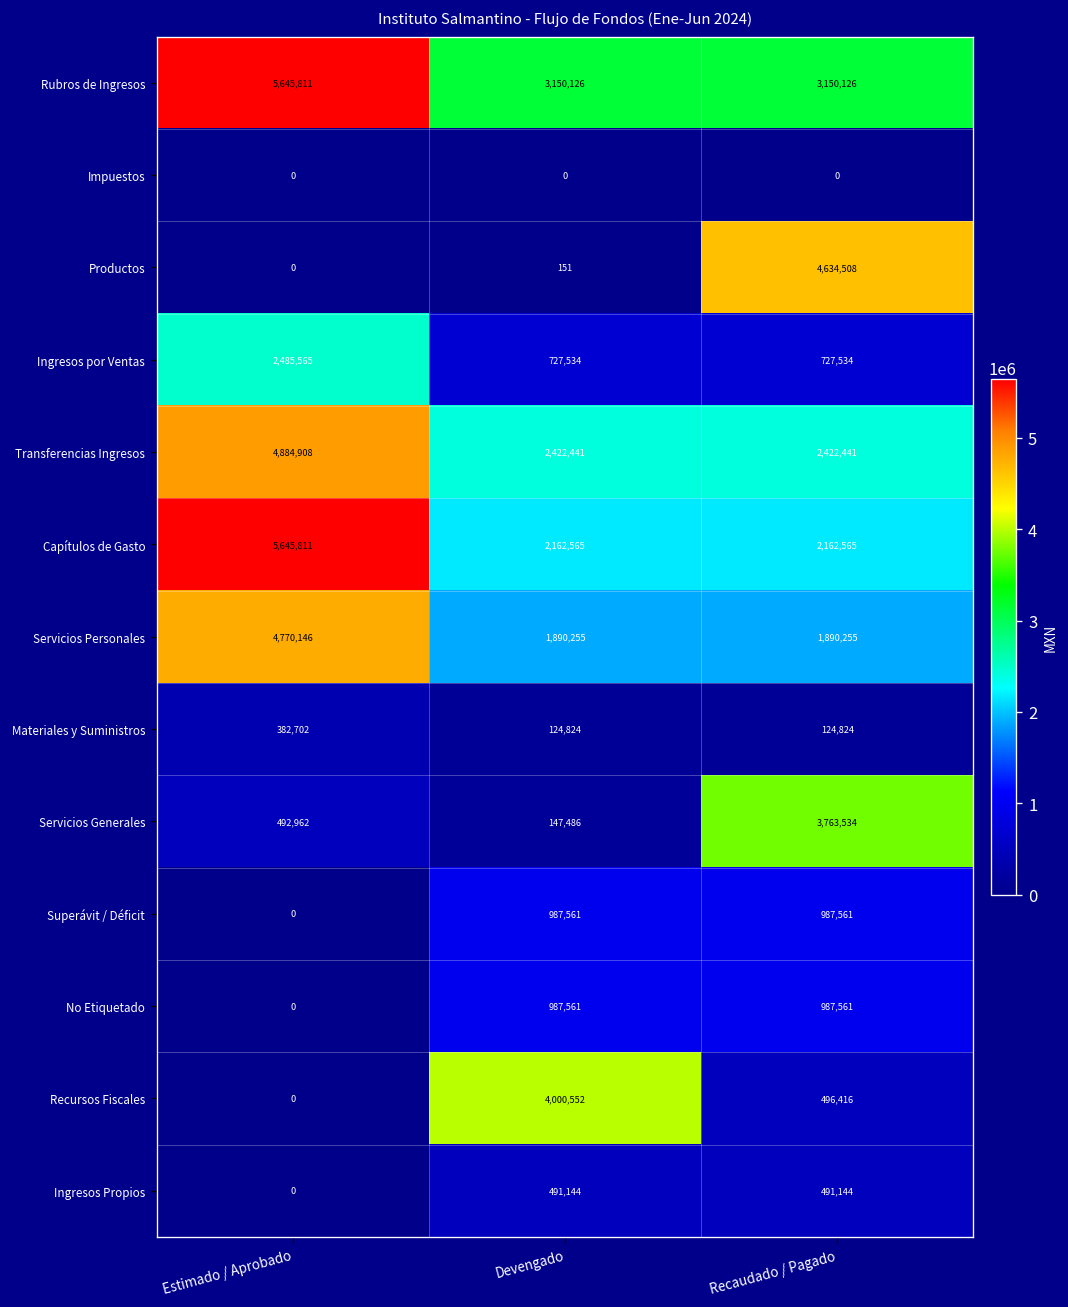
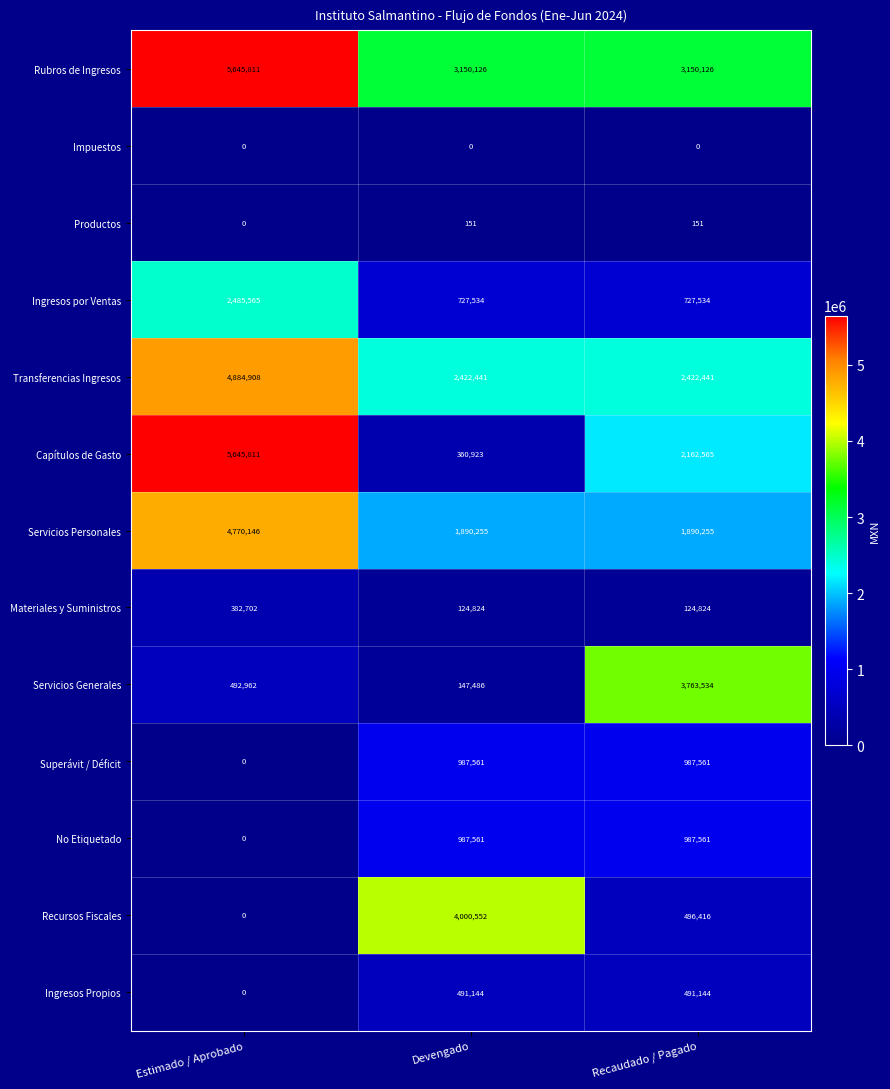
  {
    "Rubros de Ingresos": {
      "Estimado / Aprobado": "5,645,811",
      "Devengado": "3,150,126",
      "Recaudado / Pagado": "3,150,126"
    },
    "Impuestos": {
      "Estimado / Aprobado": "0",
      "Devengado": "0",
      "Recaudado / Pagado": "0"
    },
    "Productos": {
      "Estimado / Aprobado": "0",
      "Devengado": "151",
-     "Recaudado / Pagado": "4,634,508"
+     "Recaudado / Pagado": "151"
    },
    "Ingresos por Ventas": {
      "Estimado / Aprobado": "2,485,565",
      "Devengado": "727,534",
      "Recaudado / Pagado": "727,534"
    },
    "Transferencias Ingresos": {
      "Estimado / Aprobado": "4,884,908",
      "Devengado": "2,422,441",
      "Recaudado / Pagado": "2,422,441"
    },
    "Capítulos de Gasto": {
      "Estimado / Aprobado": "5,645,811",
-     "Devengado": "2,162,565",
+     "Devengado": "360,923",
      "Recaudado / Pagado": "2,162,565"
    },
    "Servicios Personales": {
      "Estimado / Aprobado": "4,770,146",
      "Devengado": "1,890,255",
      "Recaudado / Pagado": "1,890,255"
    },
    "Materiales y Suministros": {
      "Estimado / Aprobado": "382,702",
      "Devengado": "124,824",
      "Recaudado / Pagado": "124,824"
    },
    "Servicios Generales": {
      "Estimado / Aprobado": "492,962",
      "Devengado": "147,486",
      "Recaudado / Pagado": "3,763,534"
    },
    "Superávit / Déficit": {
      "Estimado / Aprobado": "0",
      "Devengado": "987,561",
      "Recaudado / Pagado": "987,561"
    },
    "No Etiquetado": {
      "Estimado / Aprobado": "0",
      "Devengado": "987,561",
      "Recaudado / Pagado": "987,561"
    },
    "Recursos Fiscales": {
      "Estimado / Aprobado": "0",
      "Devengado": "4,000,552",
      "Recaudado / Pagado": "496,416"
    },
    "Ingresos Propios": {
      "Estimado / Aprobado": "0",
      "Devengado": "491,144",
      "Recaudado / Pagado": "491,144"
    }
  }
